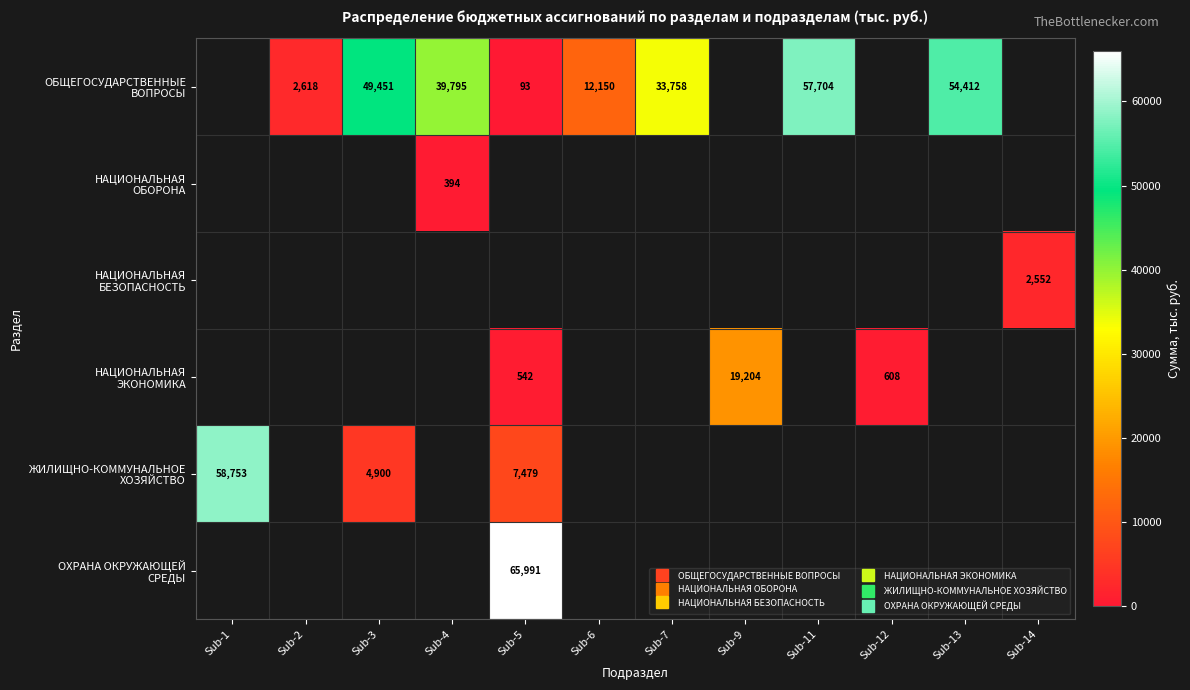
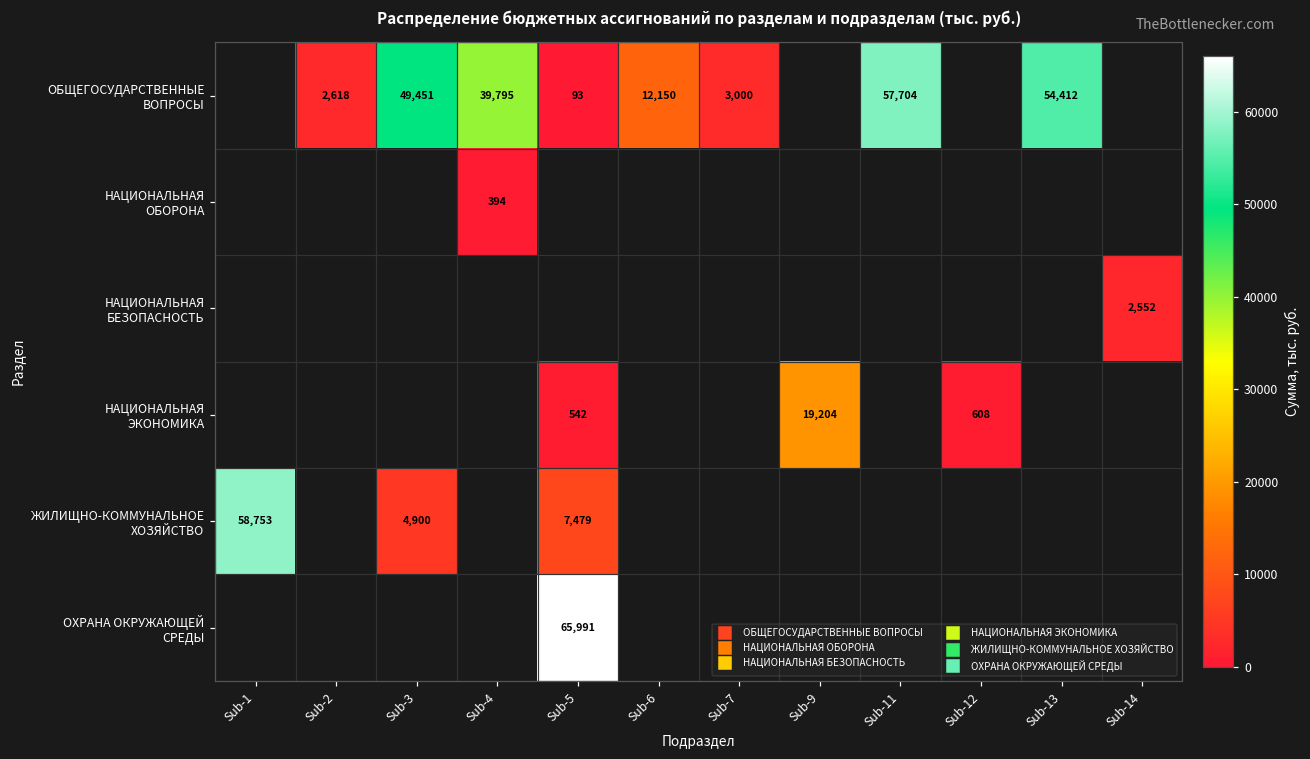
  {
    "ОБЩЕГОСУДАРСТВЕННЫЕ ВОПРОСЫ": {
      "Sub-2": "2,618",
      "Sub-3": "49,451",
      "Sub-4": "39,795",
      "Sub-5": "93",
      "Sub-6": "12,150",
-     "Sub-7": "33,758",
+     "Sub-7": "3,000",
      "Sub-11": "57,704",
      "Sub-13": "54,412"
    },
    "НАЦИОНАЛЬНАЯ ОБОРОНА": {
      "Sub-4": "394"
    },
    "НАЦИОНАЛЬНАЯ БЕЗОПАСНОСТЬ": {
      "Sub-14": "2,552"
    },
    "НАЦИОНАЛЬНАЯ ЭКОНОМИКА": {
      "Sub-5": "542",
      "Sub-9": "19,204",
      "Sub-12": "608"
    },
    "ЖИЛИЩНО-КОММУНАЛЬНОЕ ХОЗЯЙСТВО": {
      "Sub-1": "58,753",
      "Sub-3": "4,900",
      "Sub-5": "7,479"
    },
    "ОХРАНА ОКРУЖАЮЩЕЙ СРЕДЫ": {
      "Sub-5": "65,991"
    }
  }
